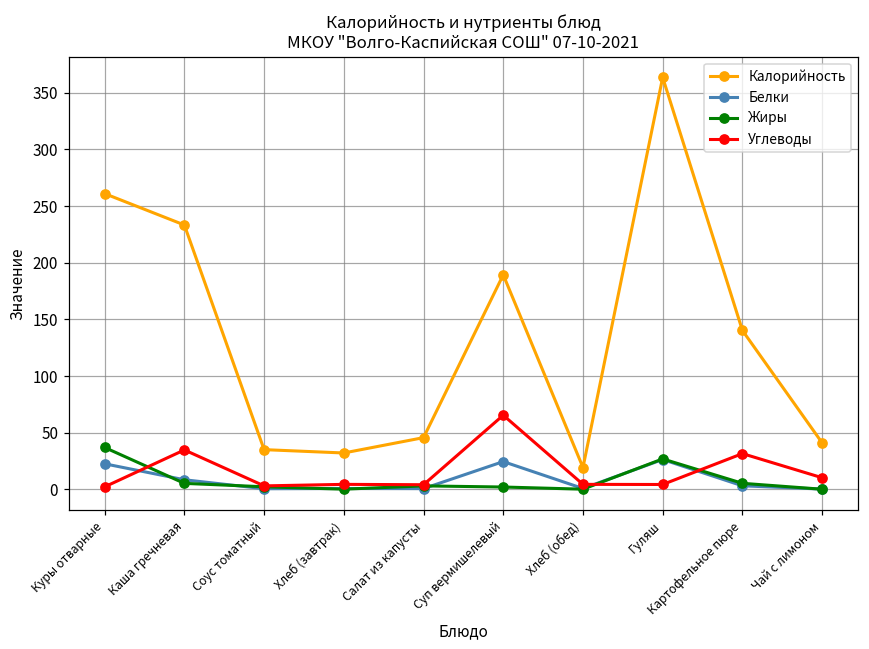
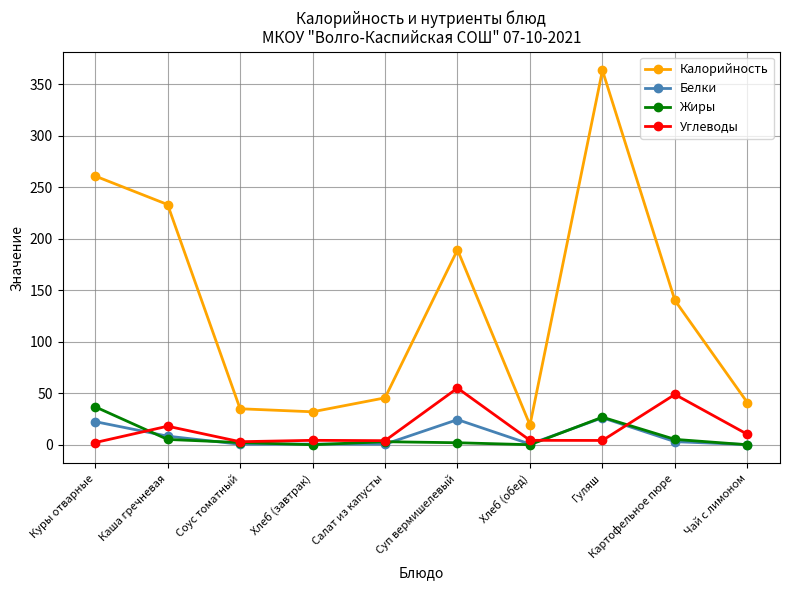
  {
    "Калорийность": {
      "Куры отварные": 261,
      "Каша гречневая": 233,
      "Соус томатный": 35,
      "Хлеб (завтрак)": 32,
      "Салат из капусты": 46,
      "Суп вермишелевый": 189,
      "Хлеб (обед)": 19,
      "Гуляш": 364,
      "Картофельное пюре": 140,
      "Чай с лимоном": 41
    },
    "Белки": {
      "Куры отварные": 23,
      "Каша гречневая": 8,
      "Суп вермишелевый": 24
    },
    "Жиры": {
      "Куры отварные": 37,
      "Каша гречневая": 5,
      "Суп вермишелевый": 2
    },
    "Углеводы": {
      "Куры отварные": 2,
-     "Каша гречневая": 35,
+     "Каша гречневая": 18,
      "Хлеб (завтрак)": 4,
-     "Суп вермишелевый": 65,
+     "Суп вермишелевый": 55,
      "Хлеб (обед)": 4,
      "Гуляш": 4,
-     "Картофельное пюре": 32,
+     "Картофельное пюре": 49,
      "Чай с лимоном": 10
    }
  }
